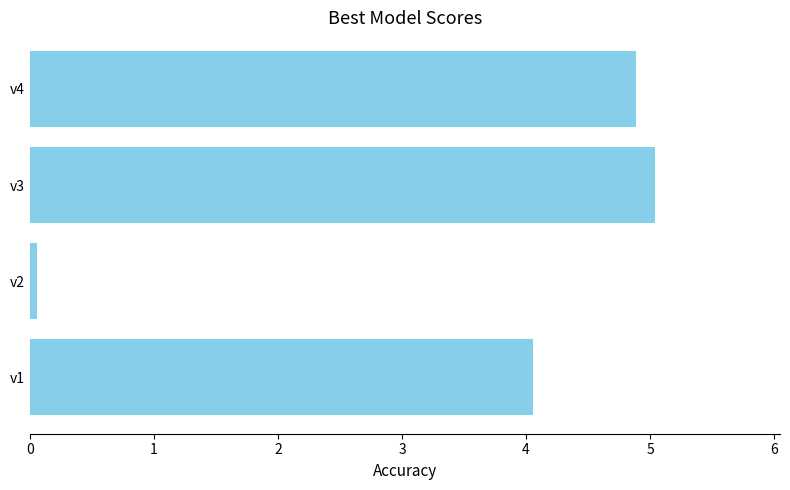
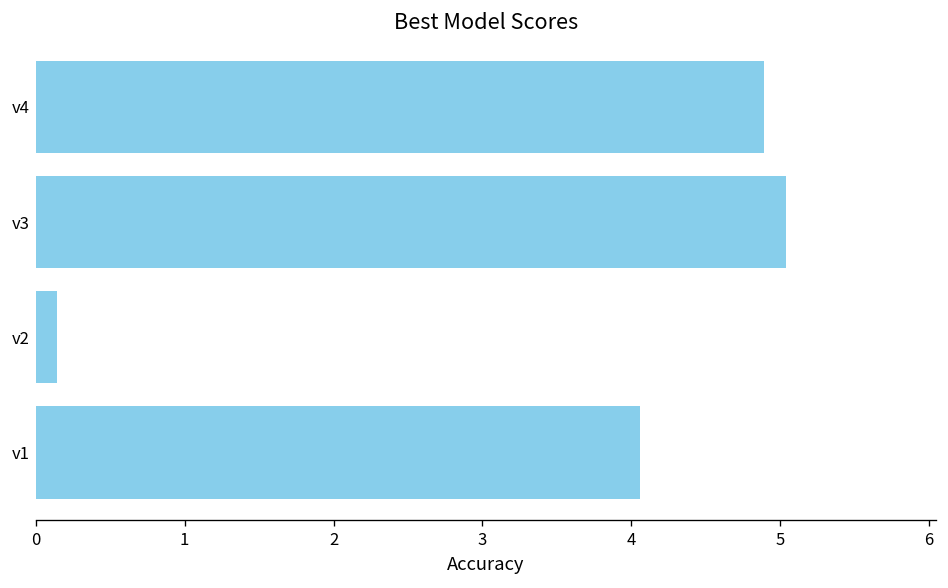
  {
    "v4": 4.89,
    "v3": 5.04,
-   "v2": 0.06,
+   "v2": 0.14,
    "v1": 4.06
  }
